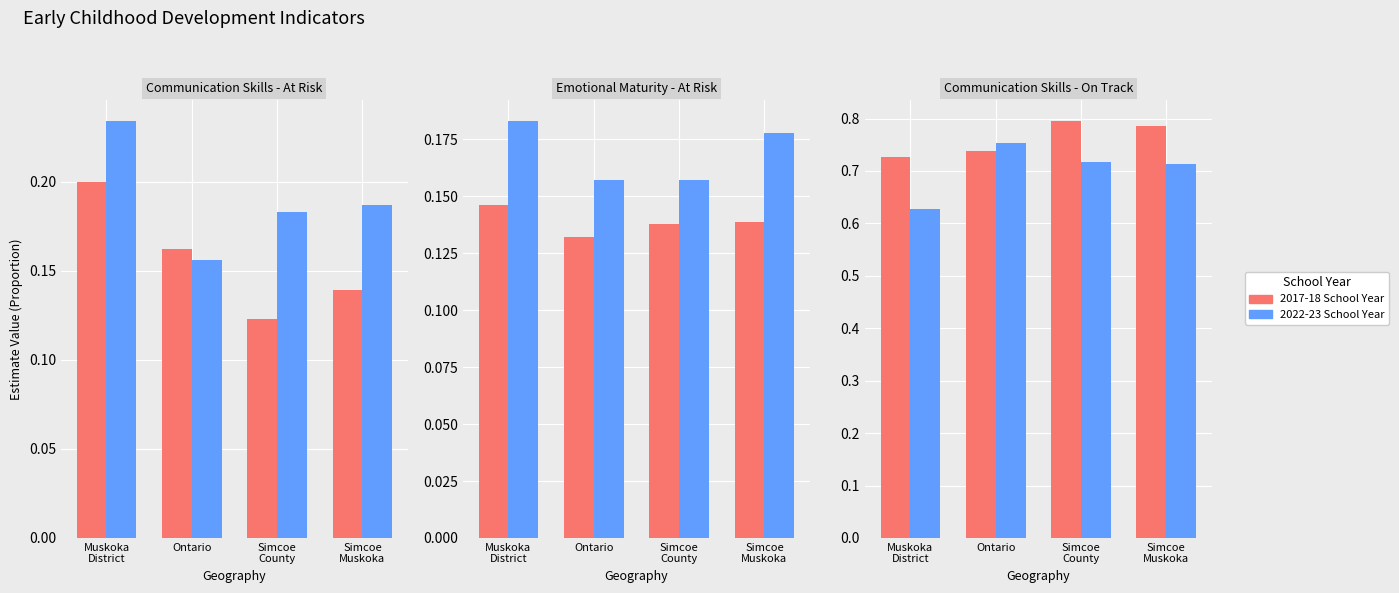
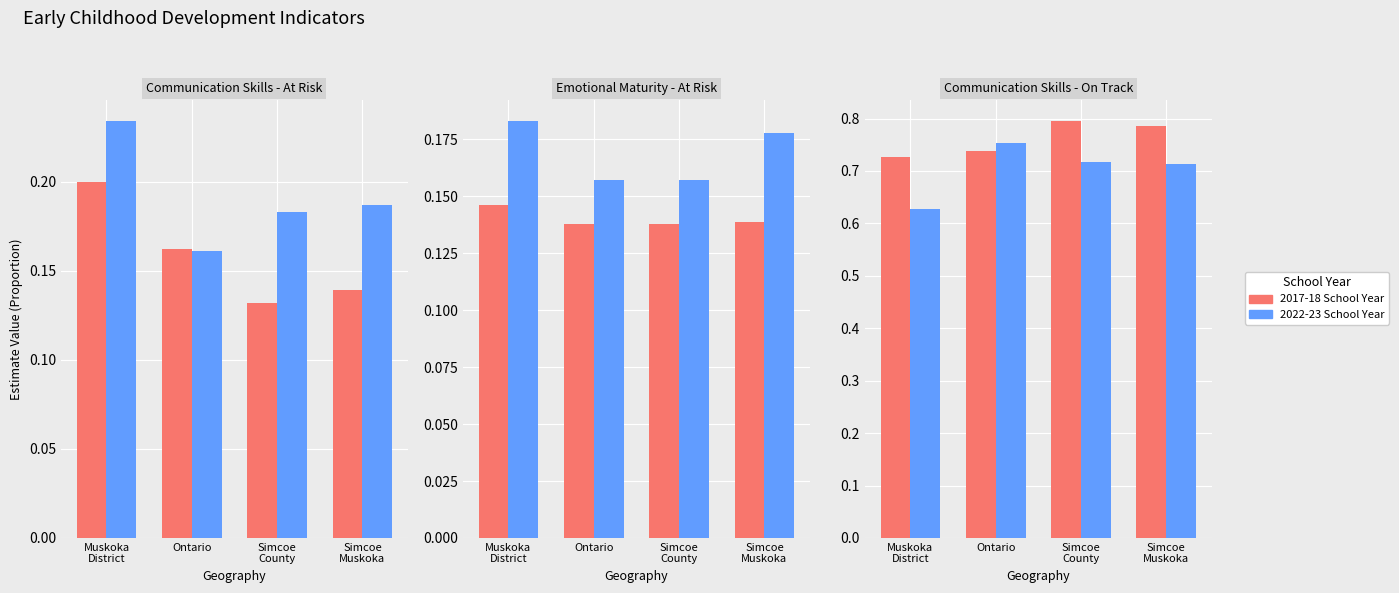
  {
    "Communication Skills - At Risk": {
      "2017-18 School Year": {
        "Muskoka District": 0.200,
        "Ontario": 0.162,
-       "Simcoe County": 0.123,
+       "Simcoe County": 0.132,
        "Simcoe Muskoka": 0.139
      },
      "2022-23 School Year": {
        "Muskoka District": 0.234,
-       "Ontario": 0.156,
+       "Ontario": 0.161,
        "Simcoe County": 0.183,
        "Simcoe Muskoka": 0.187
      }
    },
    "Emotional Maturity - At Risk": {
      "2017-18 School Year": {
        "Muskoka District": 0.146,
-       "Ontario": 0.132,
+       "Ontario": 0.138,
        "Simcoe County": 0.138,
        "Simcoe Muskoka": 0.139
      },
      "2022-23 School Year": {
        "Muskoka District": 0.183,
        "Ontario": 0.157,
        "Simcoe County": 0.157,
        "Simcoe Muskoka": 0.178
      }
    },
    "Communication Skills - On Track": {
      "2017-18 School Year": {
        "Muskoka District": 0.73,
        "Ontario": 0.74,
        "Simcoe County": 0.80,
        "Simcoe Muskoka": 0.79
      },
      "2022-23 School Year": {
        "Muskoka District": 0.63,
        "Ontario": 0.75,
        "Simcoe County": 0.72,
        "Simcoe Muskoka": 0.71
      }
    }
  }
